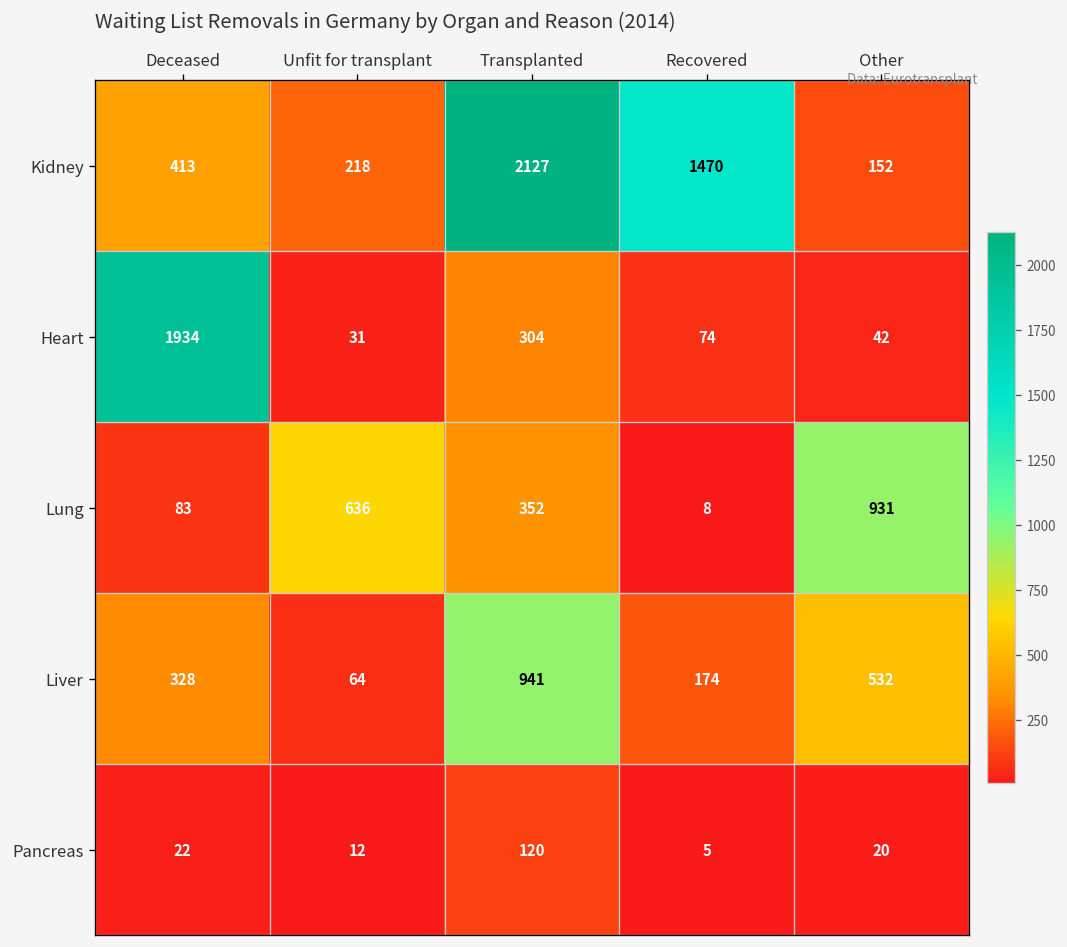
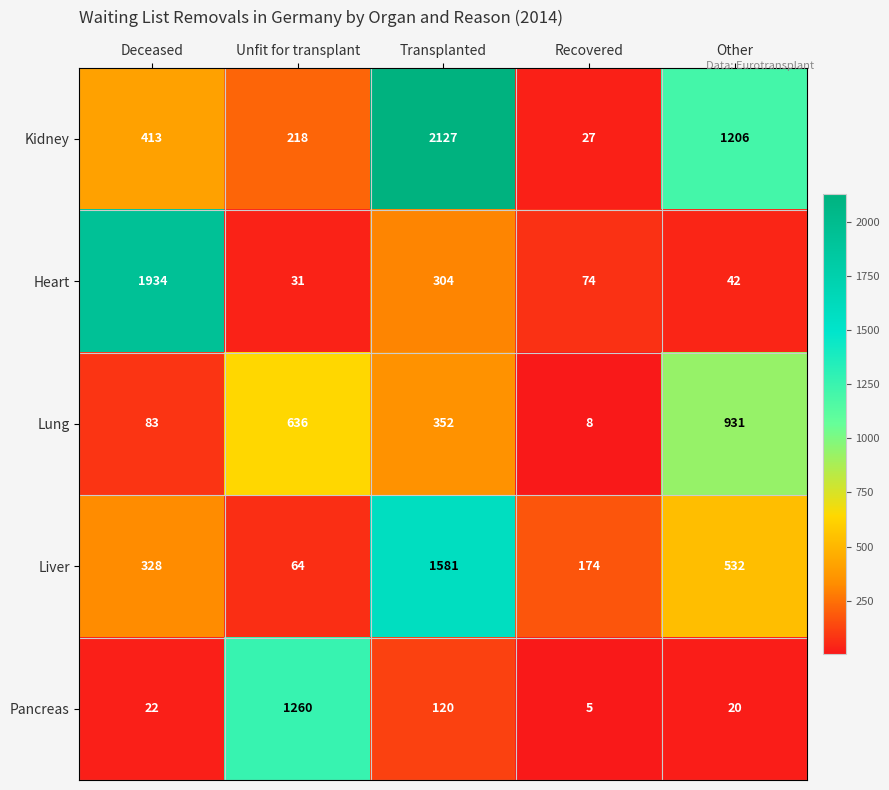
  {
    "Kidney": {
      "Deceased": 413,
      "Unfit for transplant": 218,
      "Transplanted": 2127,
-     "Recovered": 1470,
-     "Other": 152
+     "Recovered": 27,
+     "Other": 1206
    },
    "Heart": {
      "Deceased": 1934,
      "Unfit for transplant": 31,
      "Transplanted": 304,
      "Recovered": 74,
      "Other": 42
    },
    "Lung": {
      "Deceased": 83,
      "Unfit for transplant": 636,
      "Transplanted": 352,
      "Recovered": 8,
      "Other": 931
    },
    "Liver": {
      "Deceased": 328,
      "Unfit for transplant": 64,
-     "Transplanted": 941,
+     "Transplanted": 1581,
      "Recovered": 174,
      "Other": 532
    },
    "Pancreas": {
      "Deceased": 22,
-     "Unfit for transplant": 12,
+     "Unfit for transplant": 1260,
      "Transplanted": 120,
      "Recovered": 5,
      "Other": 20
    }
  }
